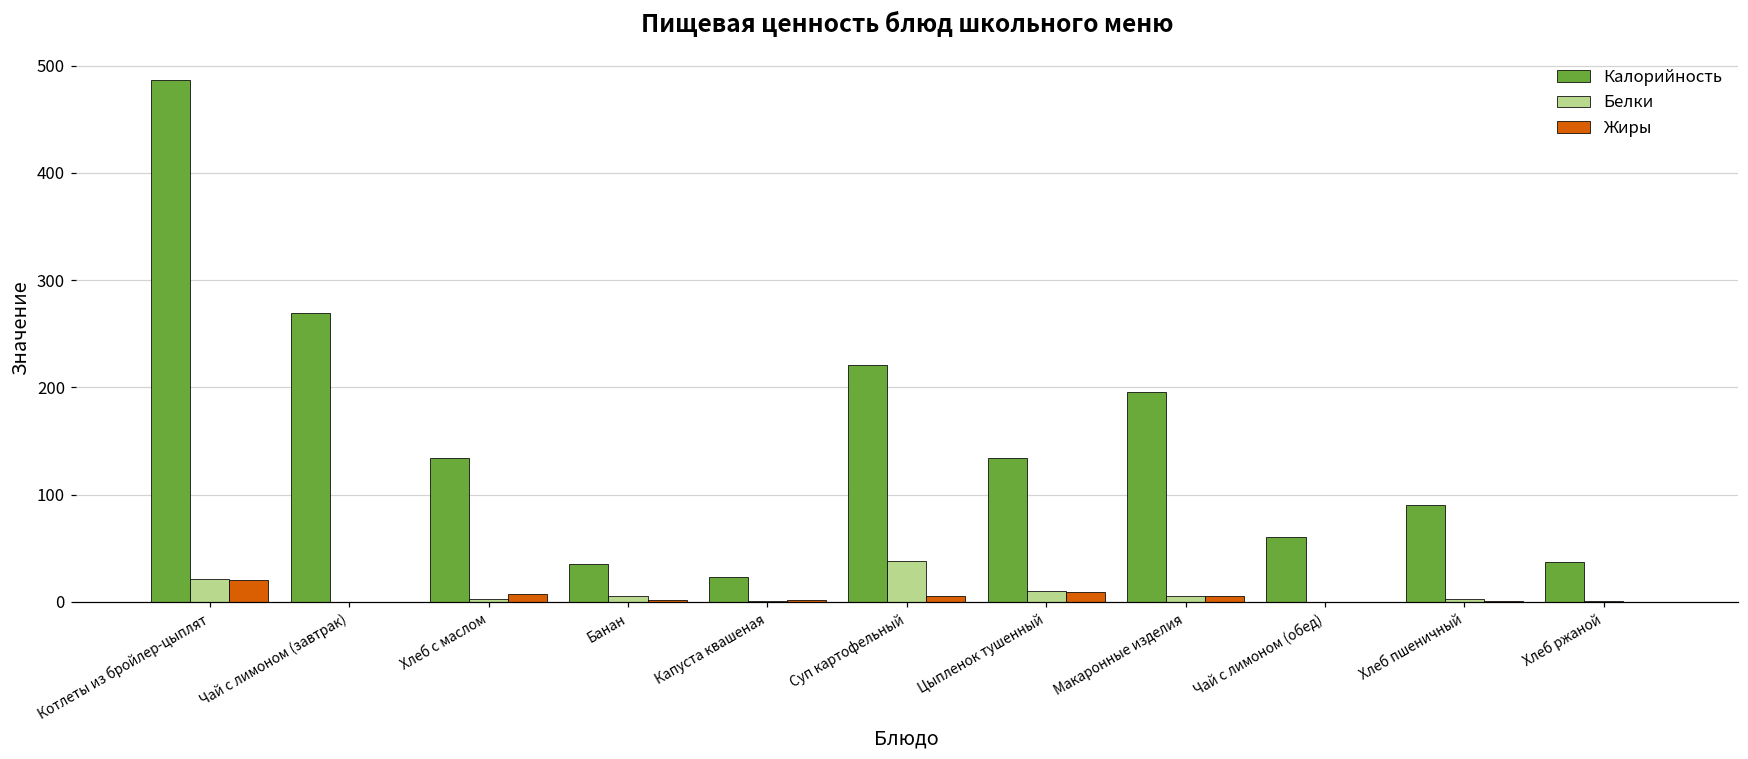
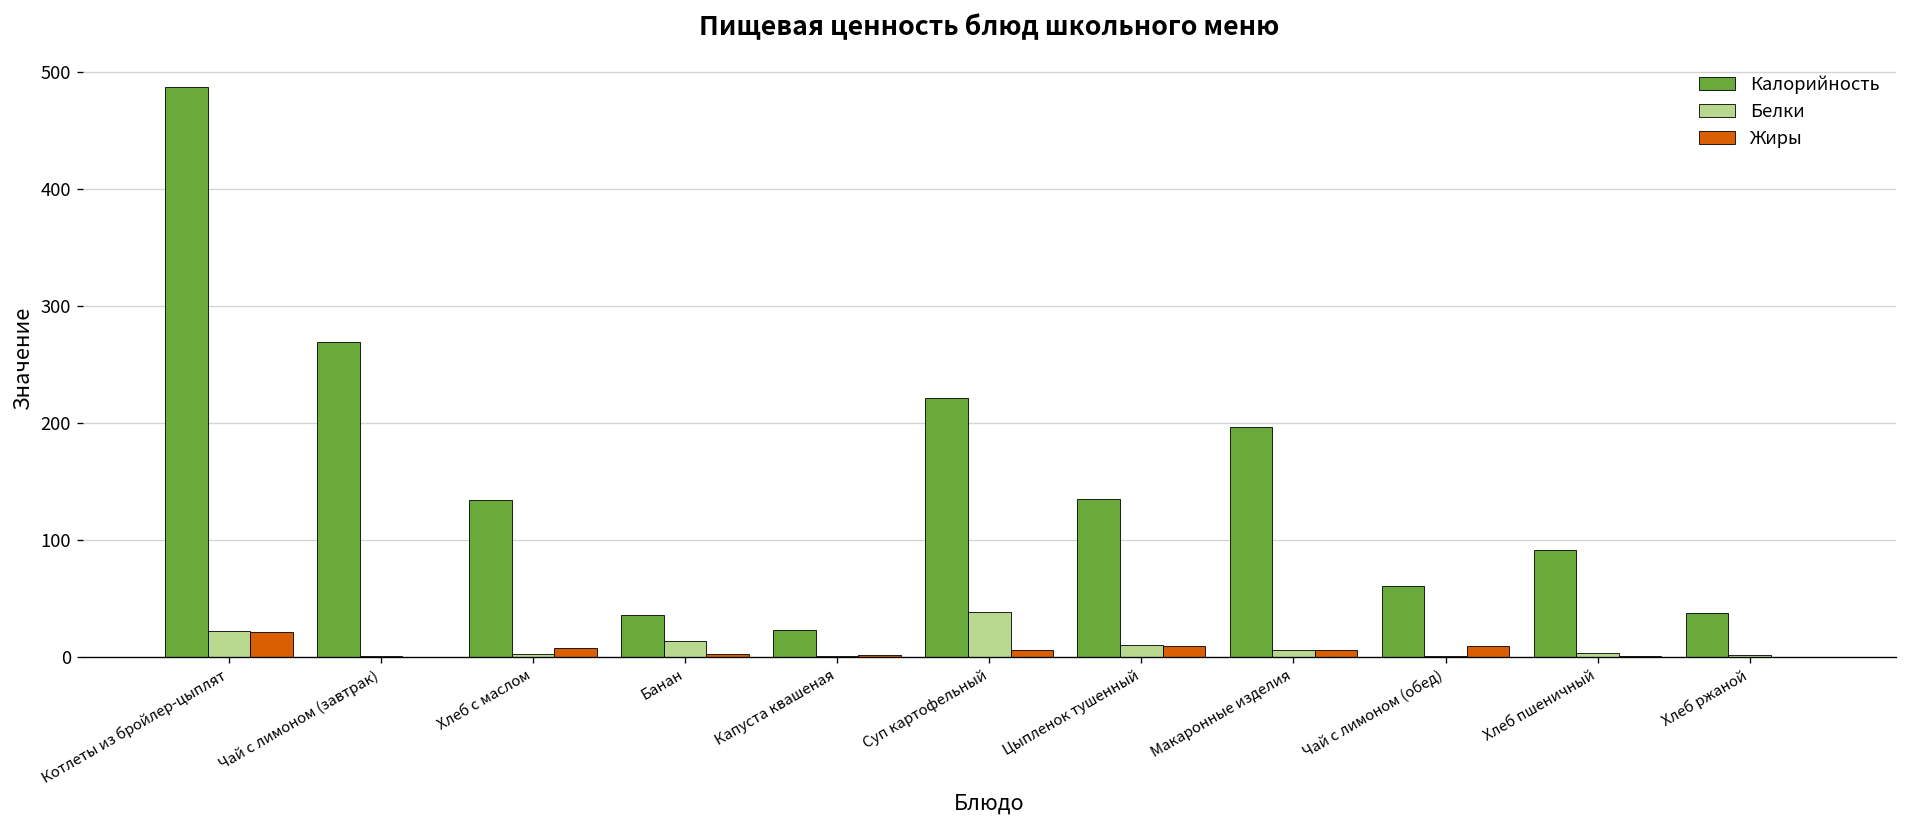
  {
    "Калорийность": {
      "Котлеты из бройлер-цыплят": 490,
      "Чай с лимоном (завтрак)": 270,
      "Хлеб с маслом": 130,
      "Банан": 40,
      "Капуста квашеная": 20,
      "Суп картофельный": 220,
      "Цыпленок тушенный": 130,
      "Макаронные изделия": 200,
      "Чай с лимоном (обед)": 60,
      "Хлеб пшеничный": 90,
      "Хлеб ржаной": 40
    },
    "Белки": {
      "Котлеты из бройлер-цыплят": 20,
-     "Банан": 5,
+     "Банан": 14,
      "Суп картофельный": 40,
      "Цыпленок тушенный": 10,
      "Макаронные изделия": 10,
      "Хлеб пшеничный": 0
    },
    "Жиры": {
      "Котлеты из бройлер-цыплят": 20,
      "Хлеб с маслом": 10,
      "Суп картофельный": 10,
      "Цыпленок тушенный": 10,
      "Макаронные изделия": 10,
-     "Чай с лимоном (обед)": 0
+     "Чай с лимоном (обед)": 10
    }
  }
